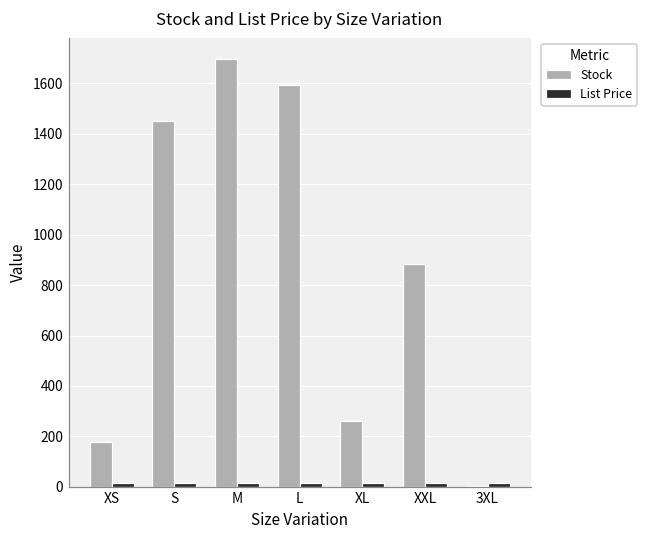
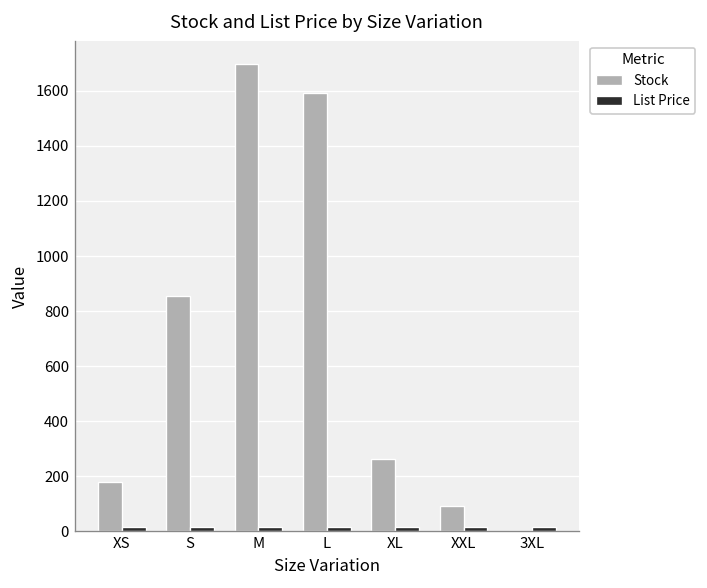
  {
    "Stock": {
      "XS": 180,
-     "S": 1450,
+     "S": 860,
      "M": 1700,
      "L": 1590,
      "XL": 260,
-     "XXL": 880
+     "XXL": 90
    },
    "List Price": {
      "XS": 10,
      "S": 10,
      "M": 10,
      "L": 10,
      "XL": 10,
      "XXL": 10,
      "3XL": 10
    }
  }
